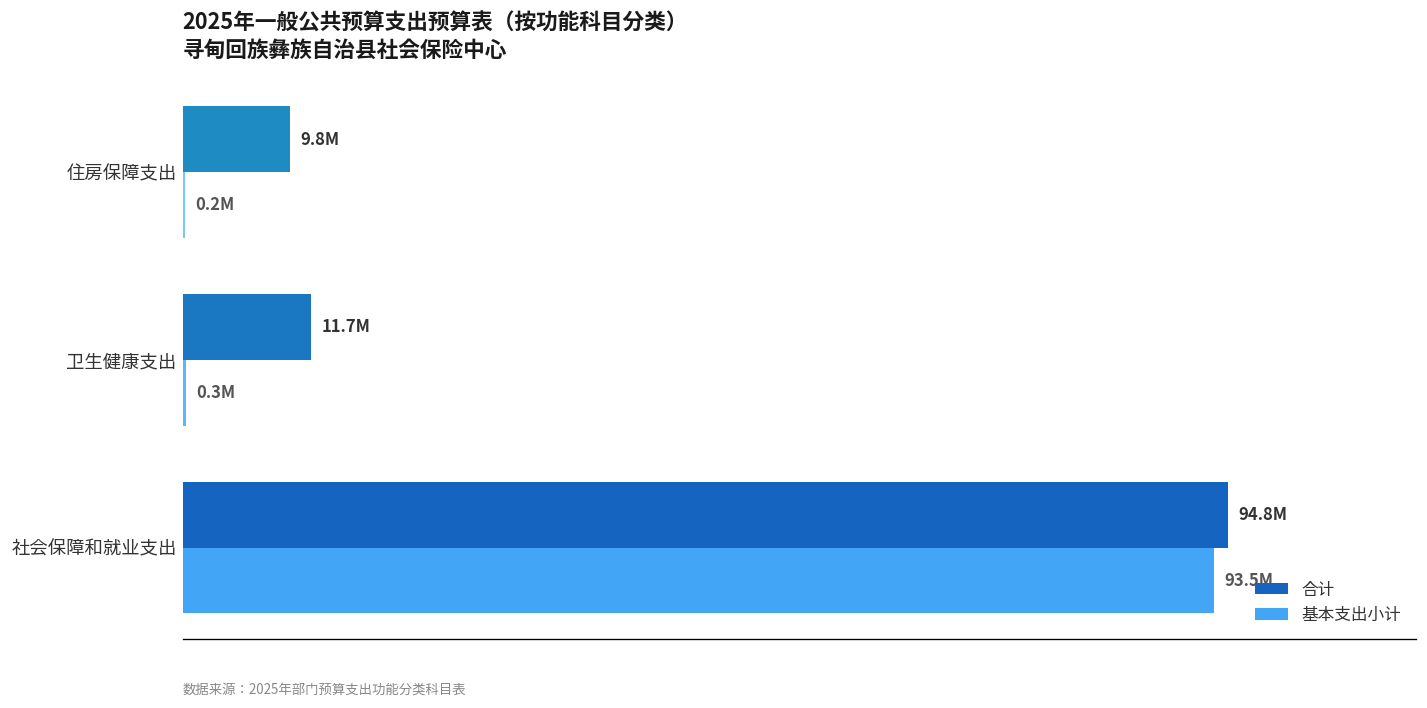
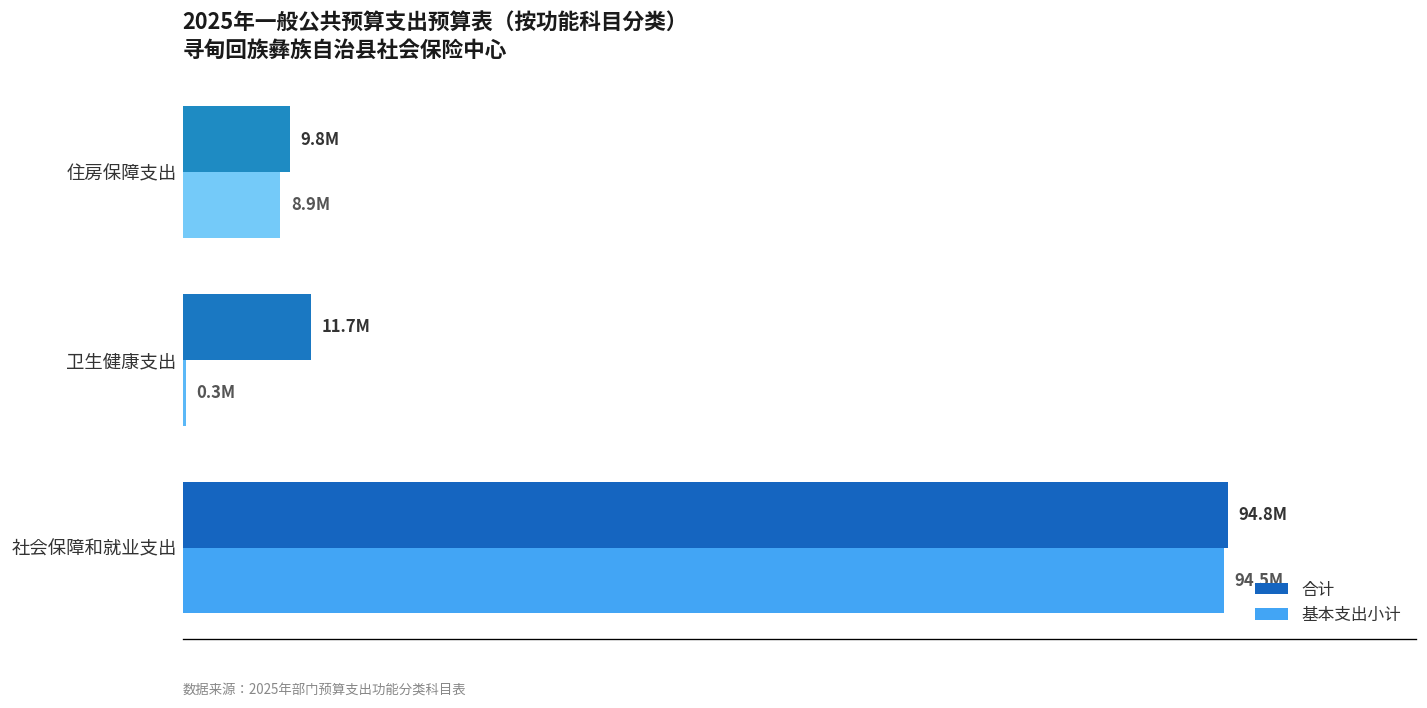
  {
    "合计": {
      "住房保障支出": "9.8M",
      "卫生健康支出": "11.7M",
      "社会保障和就业支出": "94.8M"
    },
    "基本支出小计": {
-     "住房保障支出": "0.2M",
+     "住房保障支出": "8.9M",
      "卫生健康支出": "0.3M",
-     "社会保障和就业支出": "93.5M"
+     "社会保障和就业支出": "94.5M"
    }
  }
